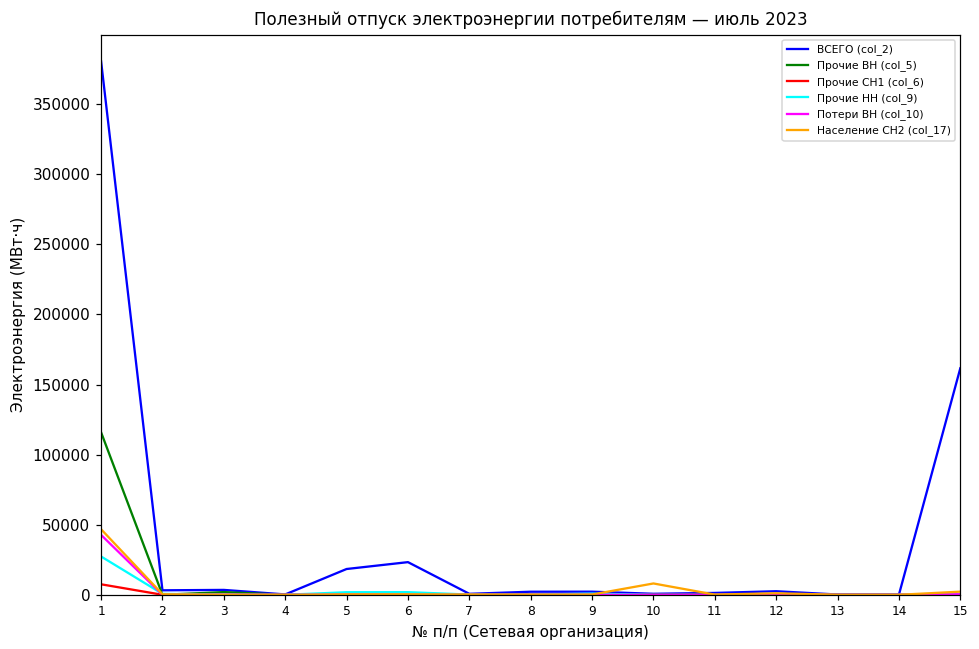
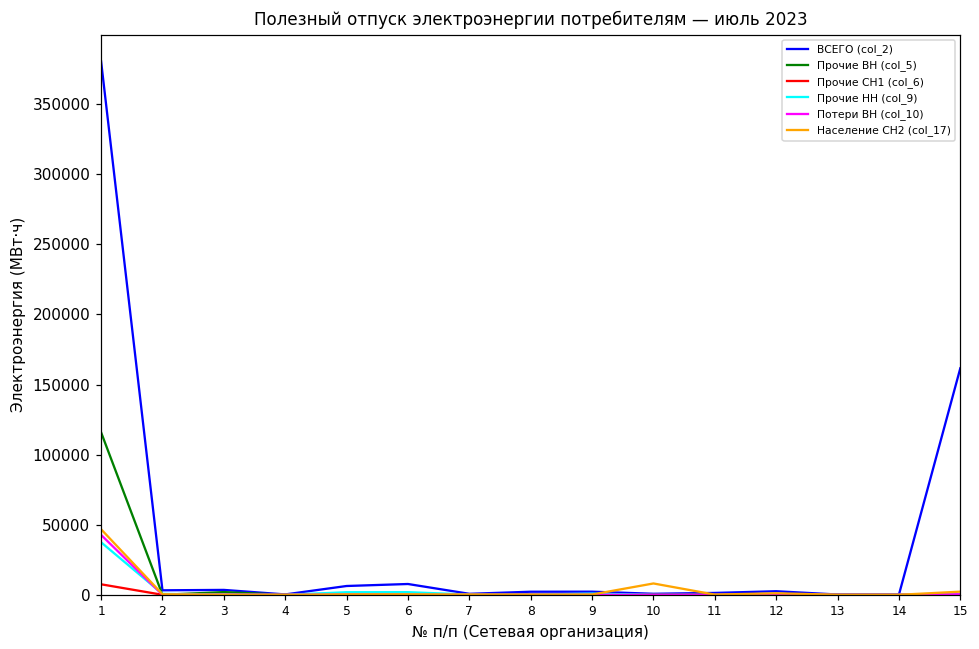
  {
    "ВСЕГО (col_2)": {
      "1": 381000,
      "2": 3000,
-     "5": 18000,
-     "6": 23000,
+     "5": 6000,
+     "6": 8000,
      "8": 2000,
      "15": 162000
    },
    "Прочие ВН (col_5)": {
      "1": 116000
    },
    "Прочие СН1 (col_6)": {
      "1": 7000
    },
    "Прочие НН (col_9)": {
-     "1": 27000
+     "1": 37000
    },
    "Потери ВН (col_10)": {
      "1": 43000
    },
    "Население СН2 (col_17)": {
      "1": 47000,
      "10": 8000
    }
  }
